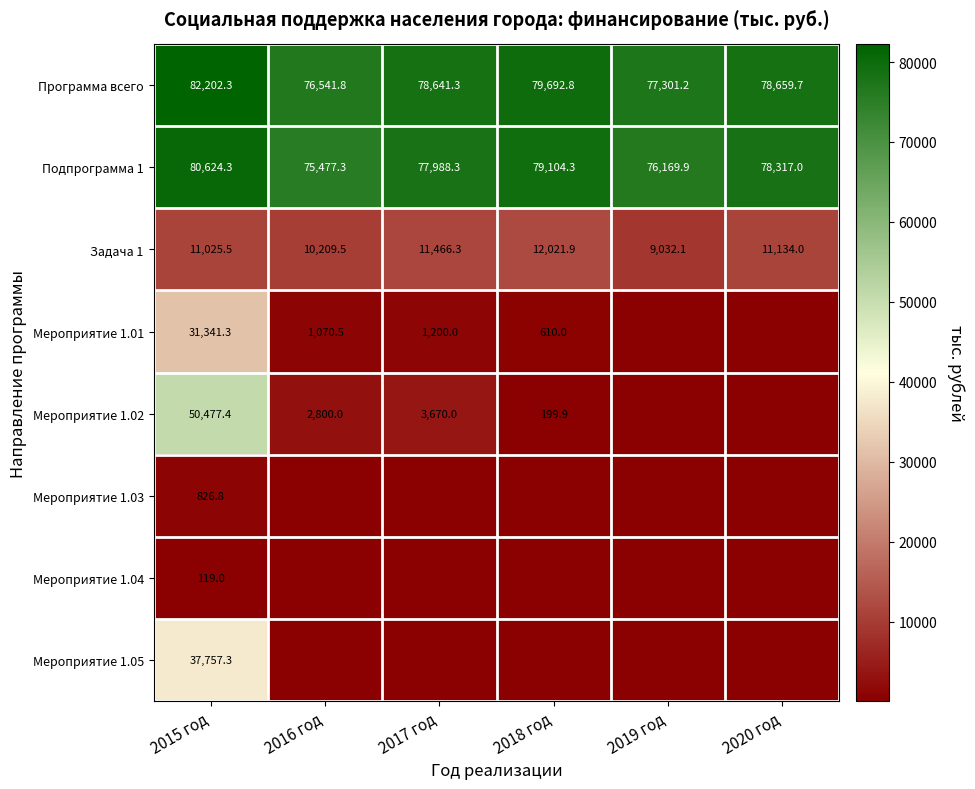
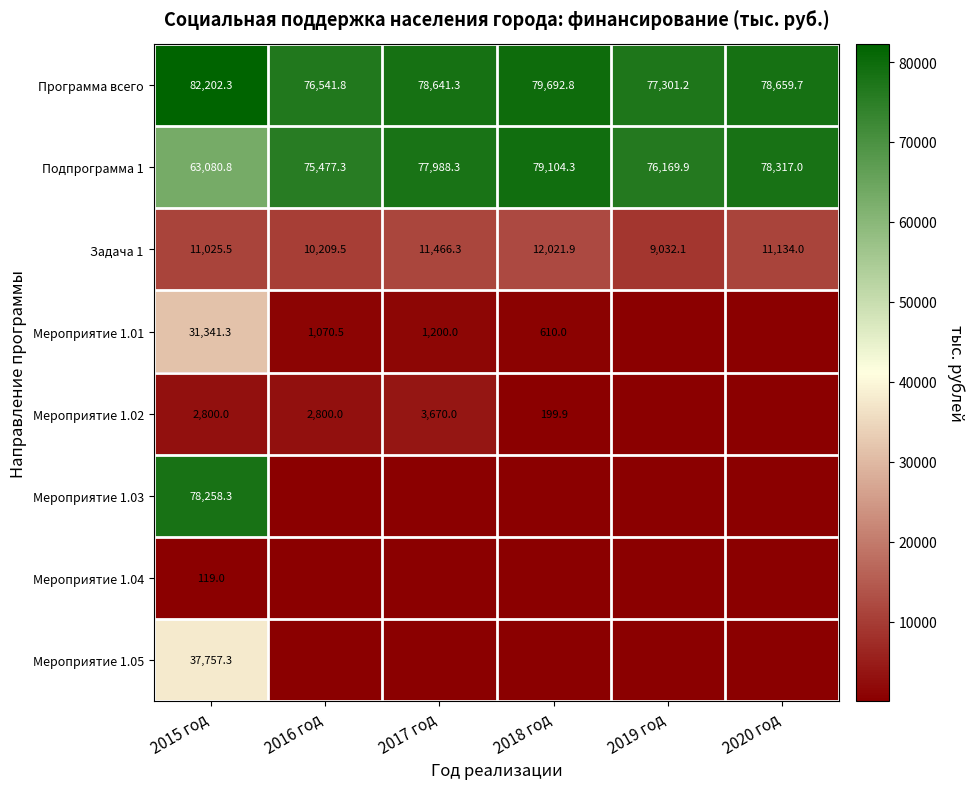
  {
    "Программа всего": {
      "2015 год": "82,202.3",
      "2016 год": "76,541.8",
      "2017 год": "78,641.3",
      "2018 год": "79,692.8",
      "2019 год": "77,301.2",
      "2020 год": "78,659.7"
    },
    "Подпрограмма 1": {
-     "2015 год": "80,624.3",
+     "2015 год": "63,080.8",
      "2016 год": "75,477.3",
      "2017 год": "77,988.3",
      "2018 год": "79,104.3",
      "2019 год": "76,169.9",
      "2020 год": "78,317.0"
    },
    "Задача 1": {
      "2015 год": "11,025.5",
      "2016 год": "10,209.5",
      "2017 год": "11,466.3",
      "2018 год": "12,021.9",
      "2019 год": "9,032.1",
      "2020 год": "11,134.0"
    },
    "Мероприятие 1.01": {
      "2015 год": "31,341.3",
      "2016 год": "1,070.5",
      "2017 год": "1,200.0",
      "2018 год": "610.0"
    },
    "Мероприятие 1.02": {
-     "2015 год": "50,477.4",
+     "2015 год": "2,800.0",
      "2016 год": "2,800.0",
      "2017 год": "3,670.0",
      "2018 год": "199.9"
    },
    "Мероприятие 1.03": {
-     "2015 год": "826.8"
+     "2015 год": "78,258.3"
    },
    "Мероприятие 1.04": {
      "2015 год": "119.0"
    },
    "Мероприятие 1.05": {
      "2015 год": "37,757.3"
    }
  }
